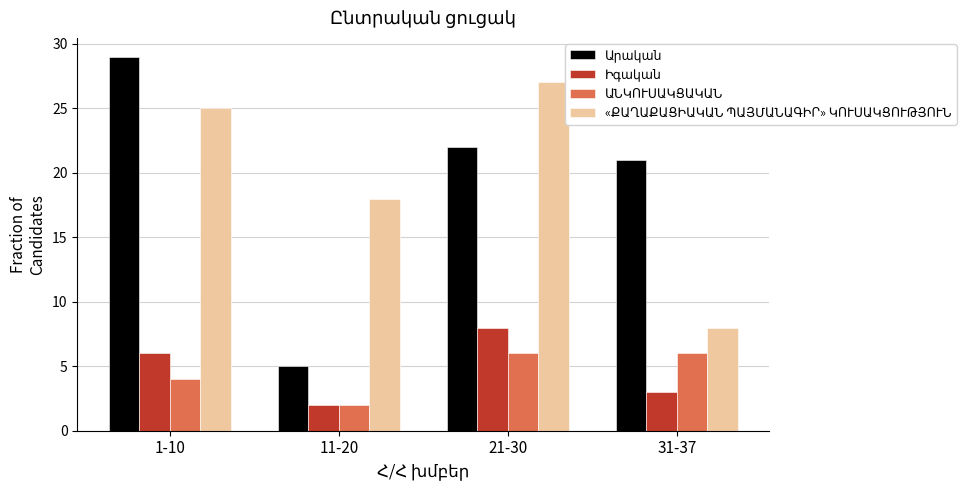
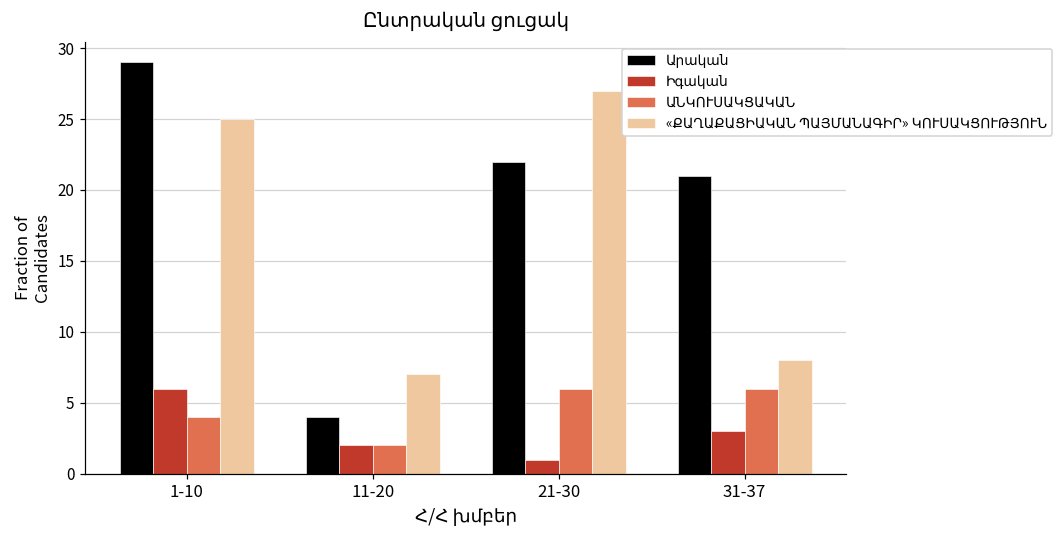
  {
    "Արական": {
      "1-10": 29,
-     "11-20": 5,
+     "11-20": 4,
      "21-30": 22,
      "31-37": 21
    },
    "Իգական": {
      "1-10": 6,
      "11-20": 2,
-     "21-30": 8,
+     "21-30": 1,
      "31-37": 3
    },
    "ԱՆԿՈՒՍԱԿՑԱԿԱՆ": {
      "1-10": 4,
      "11-20": 2,
      "21-30": 6,
      "31-37": 6
    },
    "«ՔԱՂԱՔԱՑԻԱԿԱՆ ՊԱՅՄԱՆԱԳԻՐ» ԿՈՒՍԱԿՑՈՒԹՅՈՒՆ": {
      "1-10": 25,
-     "11-20": 18,
+     "11-20": 7,
      "21-30": 27,
      "31-37": 8
    }
  }
